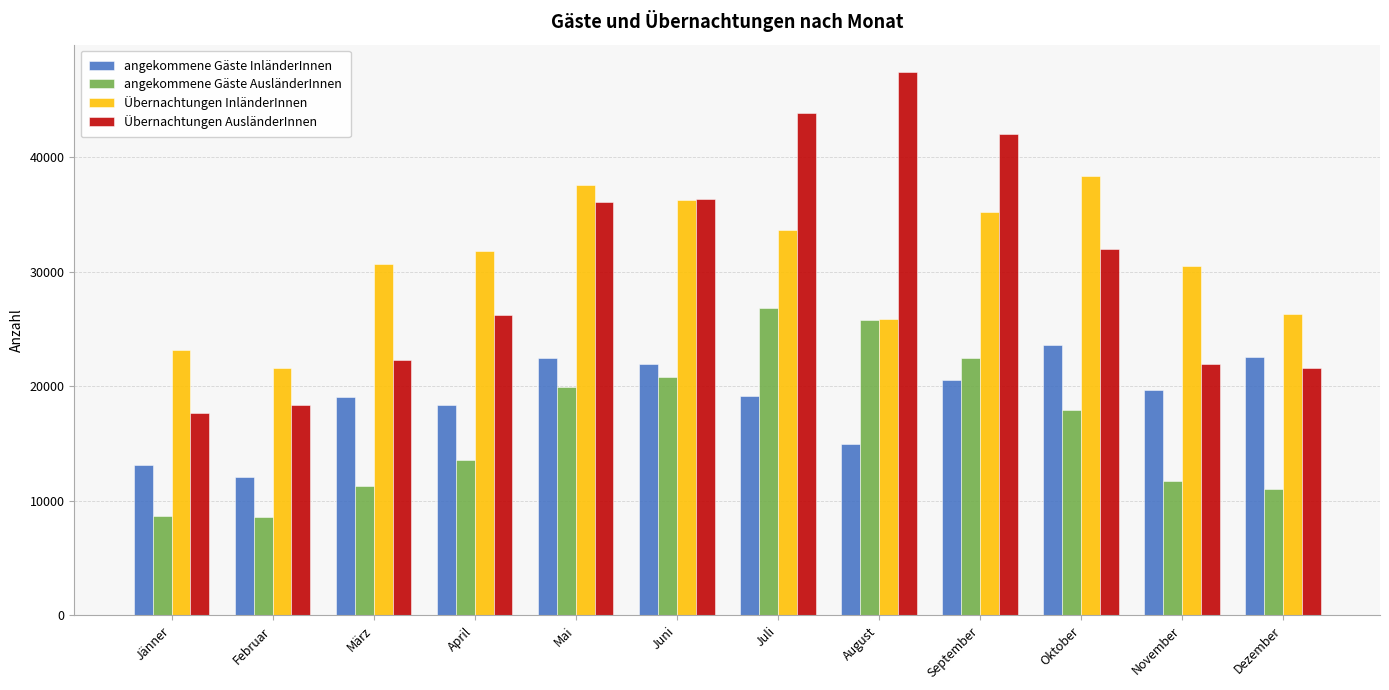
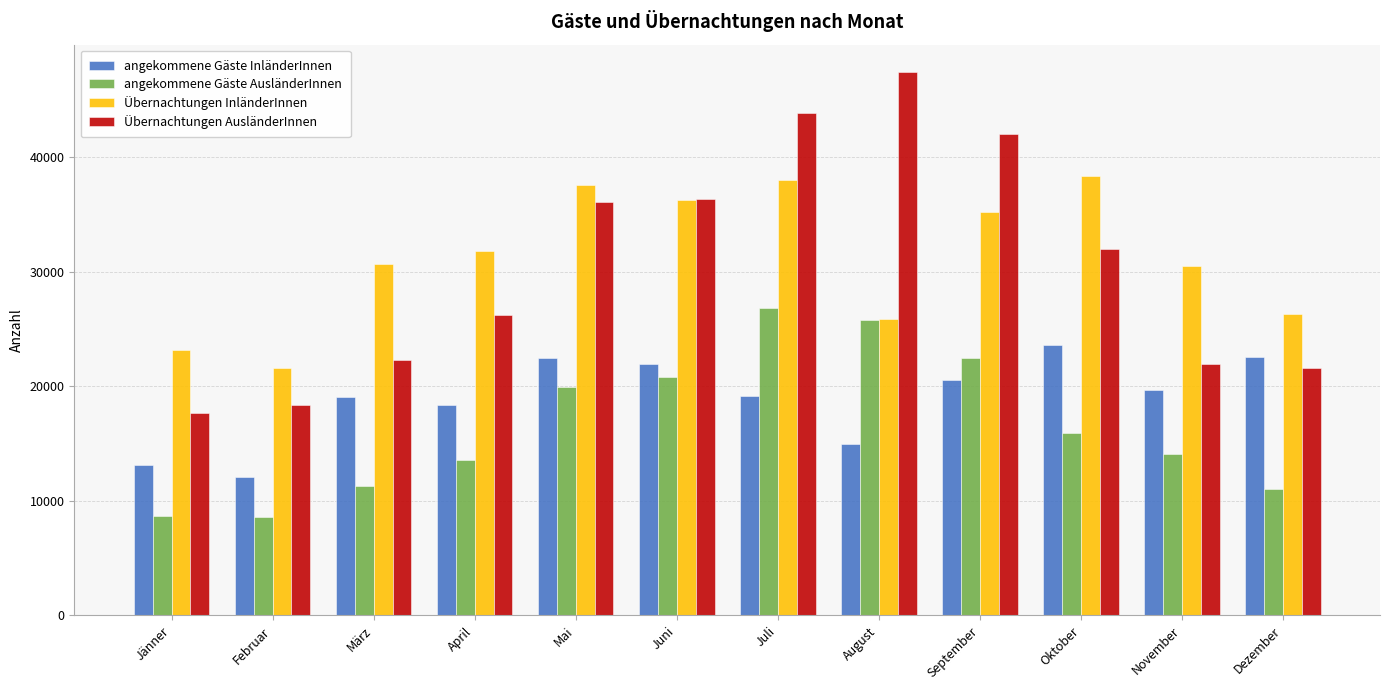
  {
    "angekommene Gäste InländerInnen": {
      "Jänner": 13200,
      "Februar": 12100,
      "März": 19000,
      "April": 18400,
      "Mai": 22400,
      "Juni": 22000,
      "Juli": 19200,
      "August": 15000,
      "September": 20600,
      "Oktober": 23600,
      "November": 19700,
      "Dezember": 22500
    },
    "angekommene Gäste AusländerInnen": {
      "Jänner": 8700,
      "Februar": 8600,
      "März": 11300,
      "April": 13600,
      "Mai": 19900,
      "Juni": 20800,
      "Juli": 26900,
      "August": 25800,
      "September": 22500,
-     "Oktober": 17900,
-     "November": 11700,
+     "Oktober": 15900,
+     "November": 14100,
      "Dezember": 11000
    },
    "Übernachtungen InländerInnen": {
      "Jänner": 23200,
      "Februar": 21600,
      "März": 30700,
      "April": 31900,
      "Mai": 37600,
      "Juni": 36300,
-     "Juli": 33700,
+     "Juli": 38000,
      "August": 25900,
      "September": 35200,
      "Oktober": 38400,
      "November": 30500,
      "Dezember": 26400
    },
    "Übernachtungen AusländerInnen": {
      "Jänner": 17700,
      "Februar": 18400,
      "März": 22300,
      "April": 26200,
      "Mai": 36100,
      "Juni": 36300,
      "Juli": 43900,
      "August": 47500,
      "September": 42100,
      "Oktober": 32000,
      "November": 22000,
      "Dezember": 21600
    }
  }
